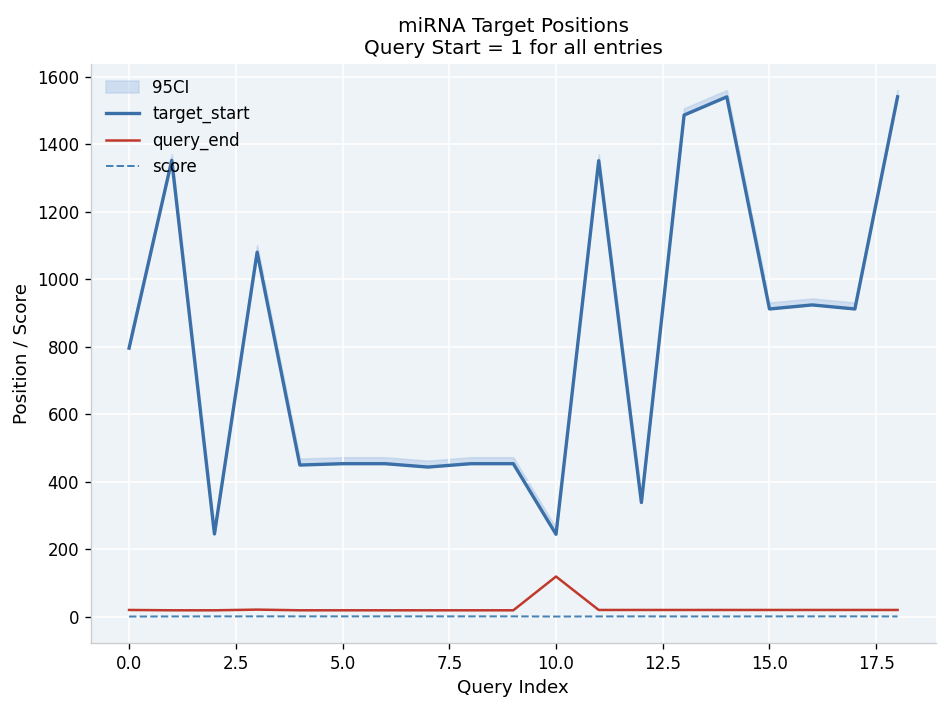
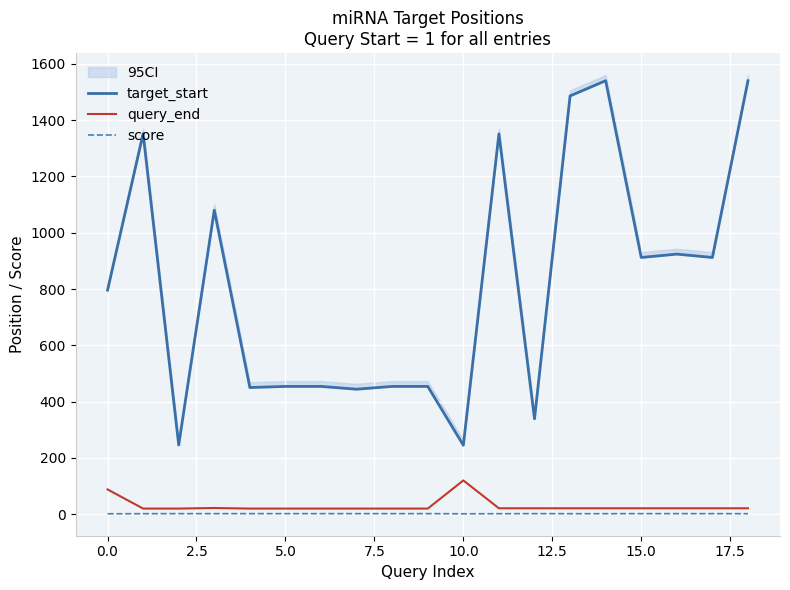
  {
    "query_end": {
-     "0.0": 20,
+     "0.0": 90,
      "5.0": 20,
      "10.0": 120,
      "15.0": 20
    }
  }
